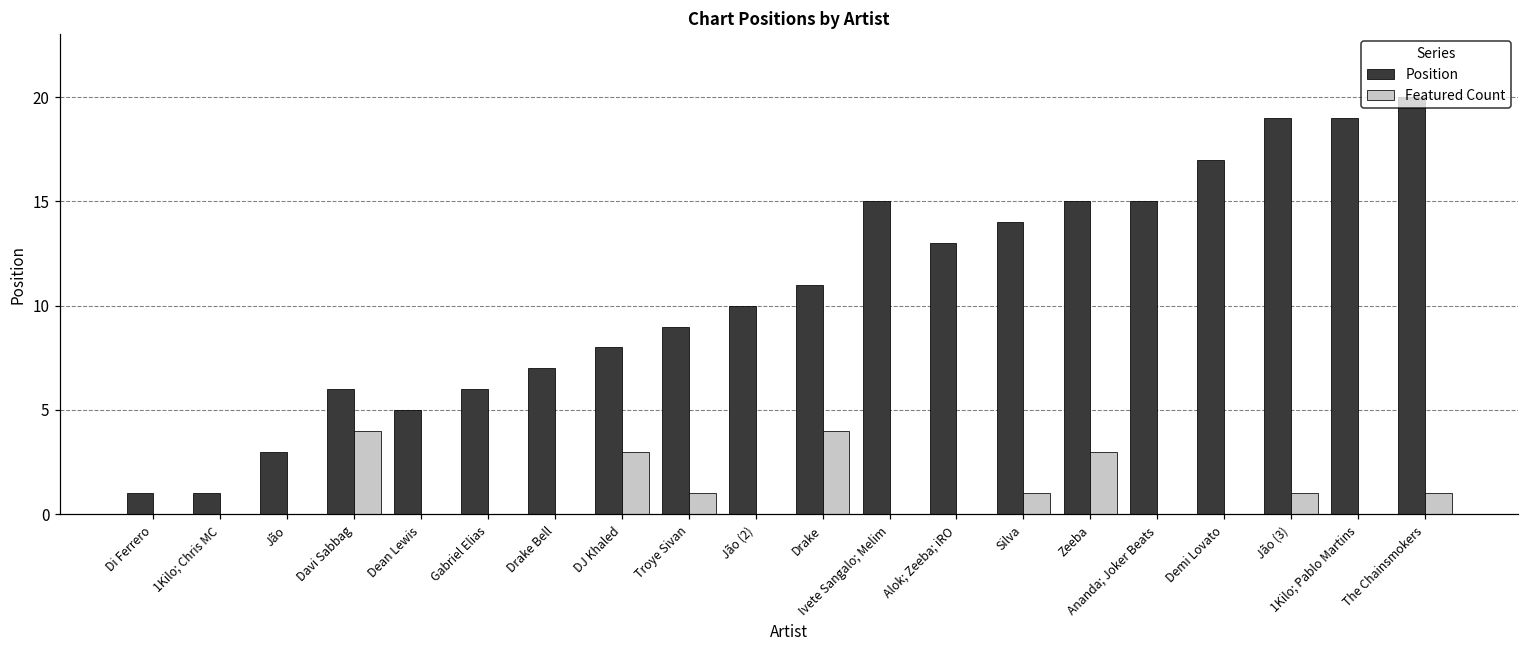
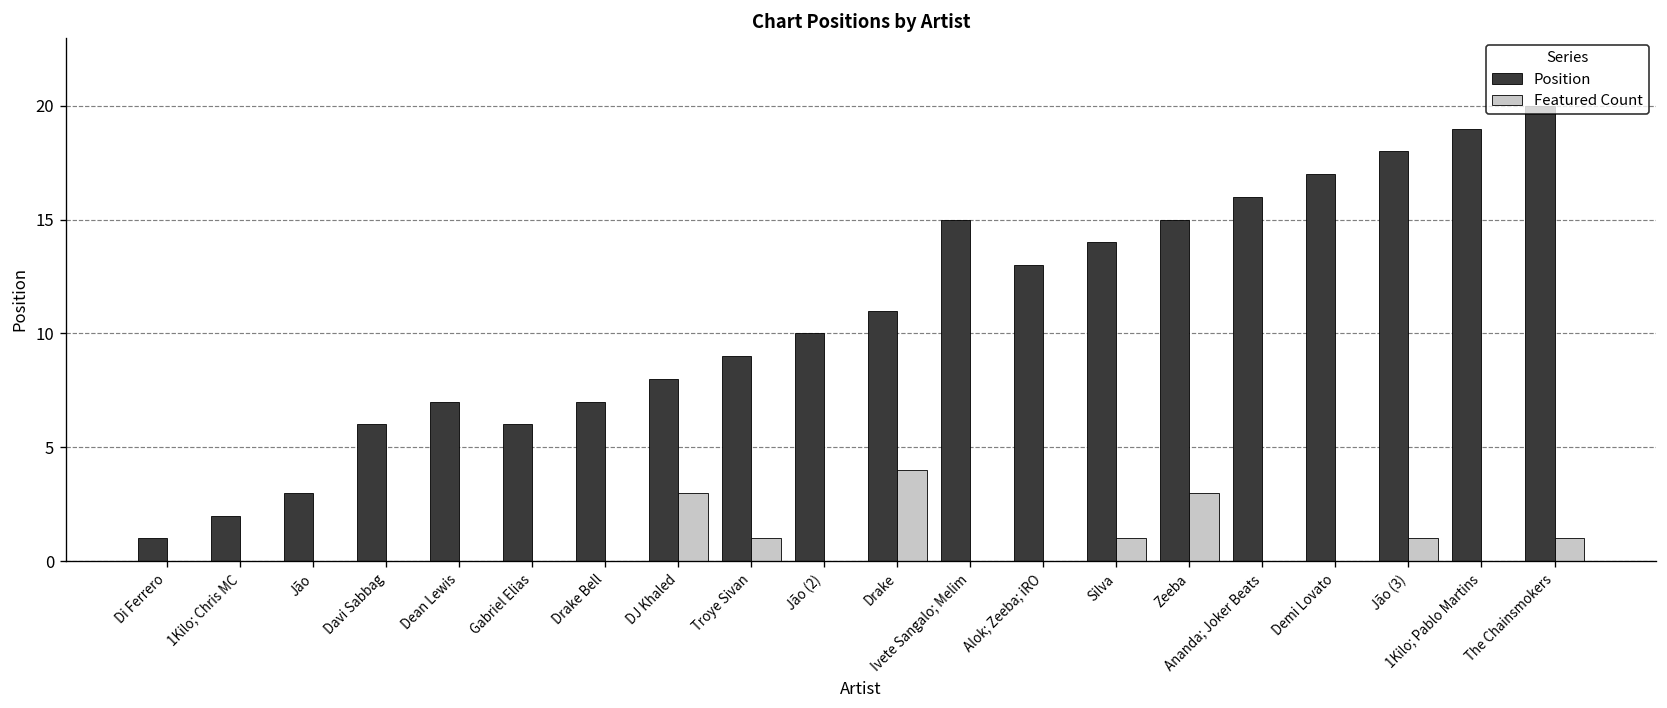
  {
    "Position": {
      "Di Ferrero": 1,
-     "1Kilo; Chris MC": 1,
+     "1Kilo; Chris MC": 2,
      "Jão": 3,
      "Davi Sabbag": 6,
-     "Dean Lewis": 5,
+     "Dean Lewis": 7,
      "Gabriel Elias": 6,
      "Drake Bell": 7,
      "DJ Khaled": 8,
      "Troye Sivan": 9,
      "Jão (2)": 10,
      "Drake": 11,
      "Ivete Sangalo; Melim": 15,
      "Alok; Zeeba; iRO": 13,
      "Silva": 14,
      "Zeeba": 15,
-     "Ananda; Joker Beats": 15,
+     "Ananda; Joker Beats": 16,
      "Demi Lovato": 17,
-     "Jão (3)": 19,
+     "Jão (3)": 18,
      "1Kilo; Pablo Martins": 19
    },
    "Featured Count": {
      "Di Ferrero": 0,
      "1Kilo; Chris MC": 0,
      "Jão": 0,
-     "Davi Sabbag": 4,
+     "Davi Sabbag": 0,
      "Dean Lewis": 0,
      "Gabriel Elias": 0,
      "Drake Bell": 0,
      "DJ Khaled": 3,
      "Troye Sivan": 1,
      "Jão (2)": 0,
      "Drake": 4,
      "Ivete Sangalo; Melim": 0,
      "Alok; Zeeba; iRO": 0,
      "Silva": 1,
      "Zeeba": 3,
      "Ananda; Joker Beats": 0,
      "Demi Lovato": 0,
      "Jão (3)": 1,
      "1Kilo; Pablo Martins": 0,
      "The Chainsmokers": 1
    }
  }
